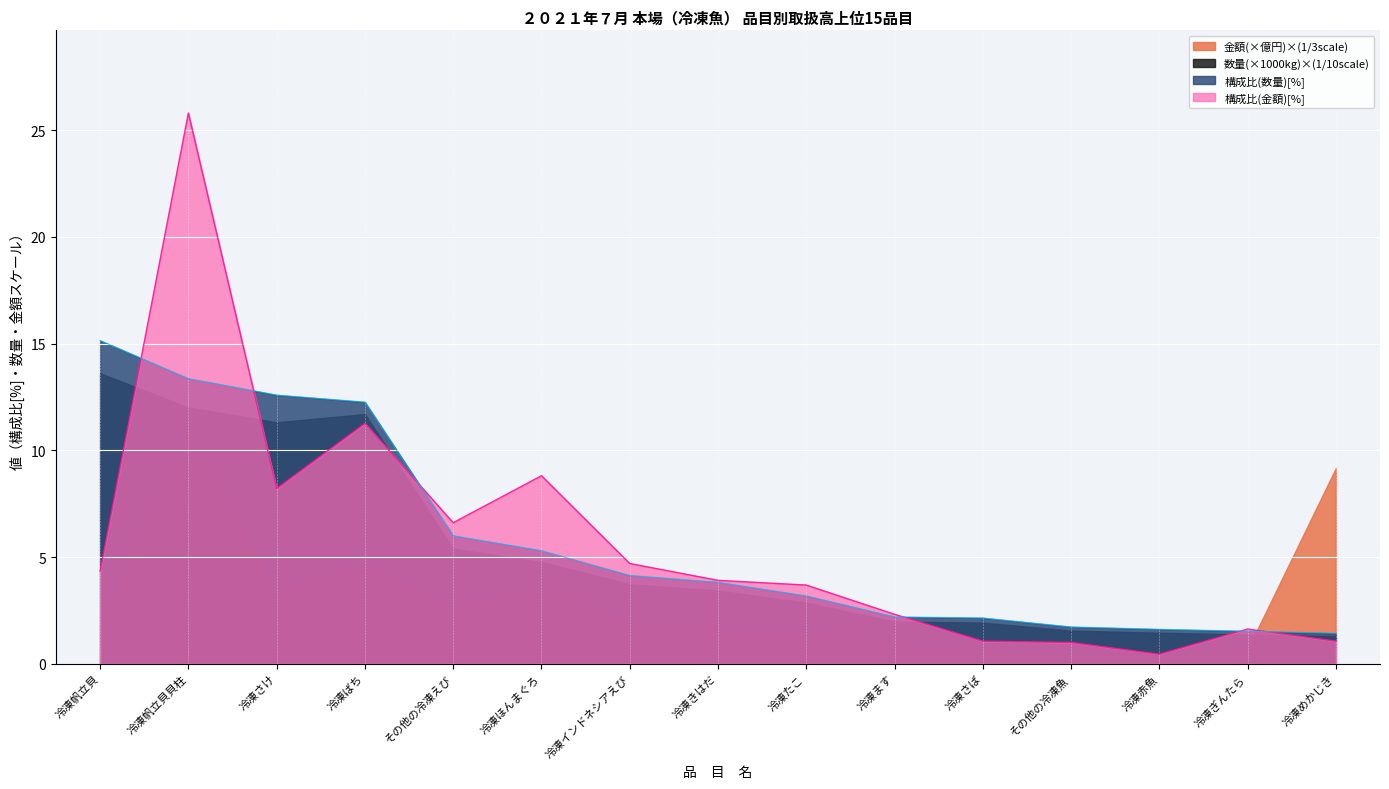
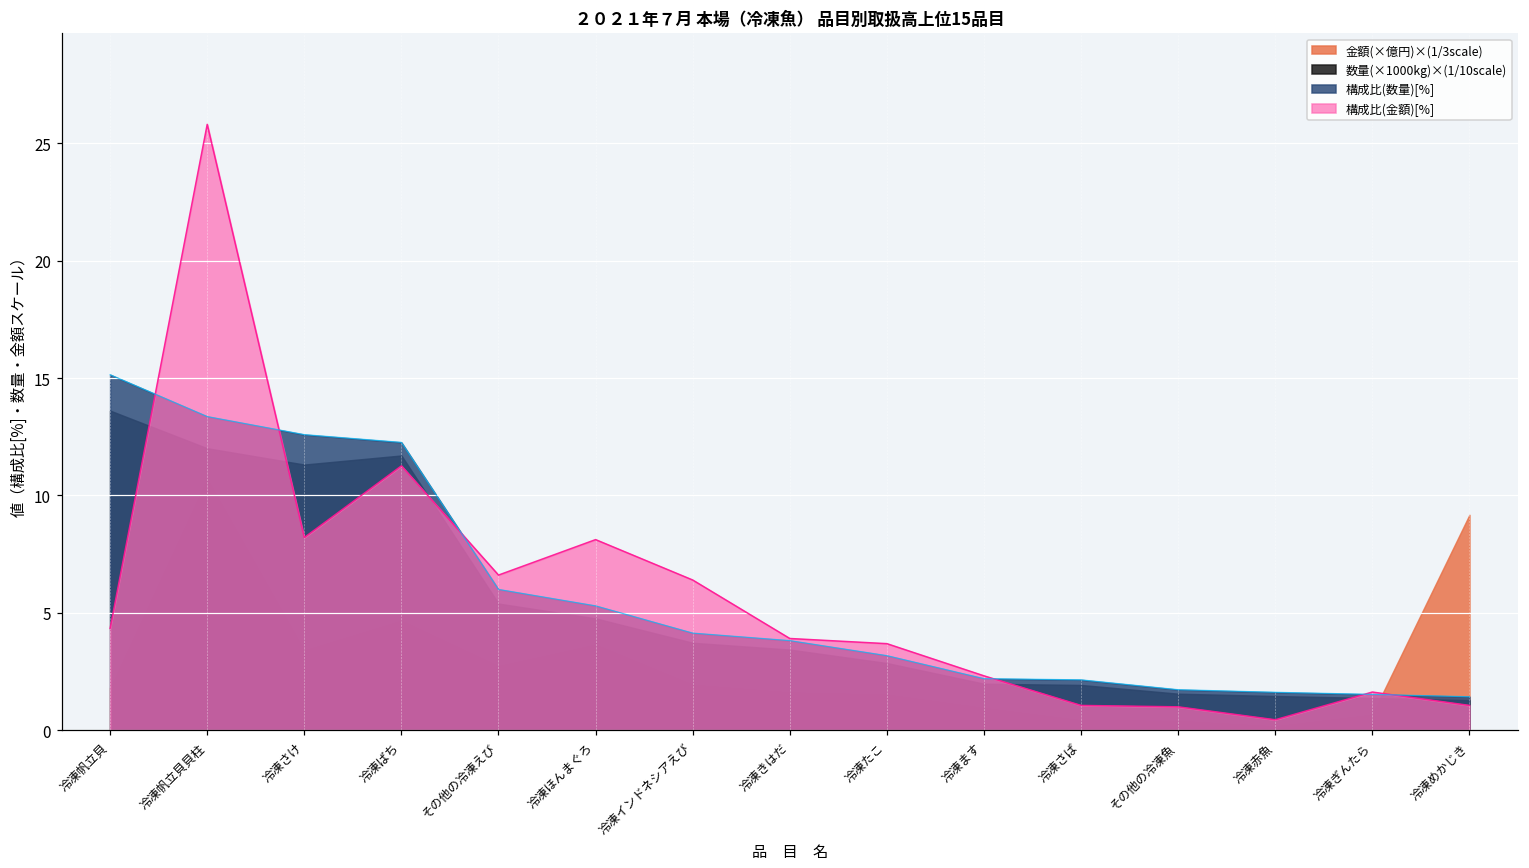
  {
    "金額(×億円)×(1/3scale)": {
      "冷凍帆立貝": 1.8,
      "冷凍帆立貝貝柱": 10.7,
      "冷凍さけ": 3.4,
      "冷凍ばち": 4.7,
      "その他の冷凍えび": 2.7,
      "冷凍ほんまぐろ": 3.7,
      "冷凍インドネシアえび": 2.0,
      "冷凍きはだ": 1.6,
      "冷凍たこ": 1.5,
      "冷凍ます": 1.0,
      "冷凍さば": 0.4,
      "その他の冷凍魚": 0.4,
      "冷凍赤魚": 0.2,
      "冷凍ぎんたら": 0.7,
      "冷凍めかじき": 9.2
    },
    "数量(×1000kg)×(1/10scale)": {
      "冷凍帆立貝": 13.6,
      "冷凍帆立貝貝柱": 12.0,
      "冷凍さけ": 11.3,
      "冷凍ばち": 11.7,
      "その他の冷凍えび": 5.4,
      "冷凍ほんまぐろ": 4.8,
      "冷凍インドネシアえび": 3.7,
      "冷凍きはだ": 3.4,
      "冷凍たこ": 2.9,
      "冷凍ます": 2.0,
      "冷凍さば": 1.9,
      "その他の冷凍魚": 1.6,
      "冷凍赤魚": 1.5,
      "冷凍ぎんたら": 1.4,
      "冷凍めかじき": 1.3
    },
    "構成比(数量)[%]": {
      "冷凍帆立貝": 15.1,
      "冷凍帆立貝貝柱": 13.4,
      "冷凍さけ": 12.6,
      "冷凍ばち": 12.3,
      "その他の冷凍えび": 6.0,
      "冷凍ほんまぐろ": 5.3,
      "冷凍インドネシアえび": 4.1,
      "冷凍たこ": 3.2,
      "冷凍ます": 2.2,
      "冷凍さば": 2.2,
      "その他の冷凍魚": 1.7,
      "冷凍赤魚": 1.6,
      "冷凍めかじき": 1.4
    },
    "構成比(金額)[%]": {
      "冷凍帆立貝": 4.3,
      "冷凍帆立貝貝柱": 25.8,
      "冷凍さけ": 8.2,
      "冷凍ばち": 11.3,
      "その他の冷凍えび": 6.6,
-     "冷凍ほんまぐろ": 8.8,
-     "冷凍インドネシアえび": 4.7,
+     "冷凍ほんまぐろ": 8.1,
+     "冷凍インドネシアえび": 6.4,
      "冷凍たこ": 3.7,
      "冷凍ます": 2.3,
      "冷凍さば": 1.1,
      "その他の冷凍魚": 1.0,
      "冷凍赤魚": 0.5,
      "冷凍めかじき": 1.1
    }
  }
